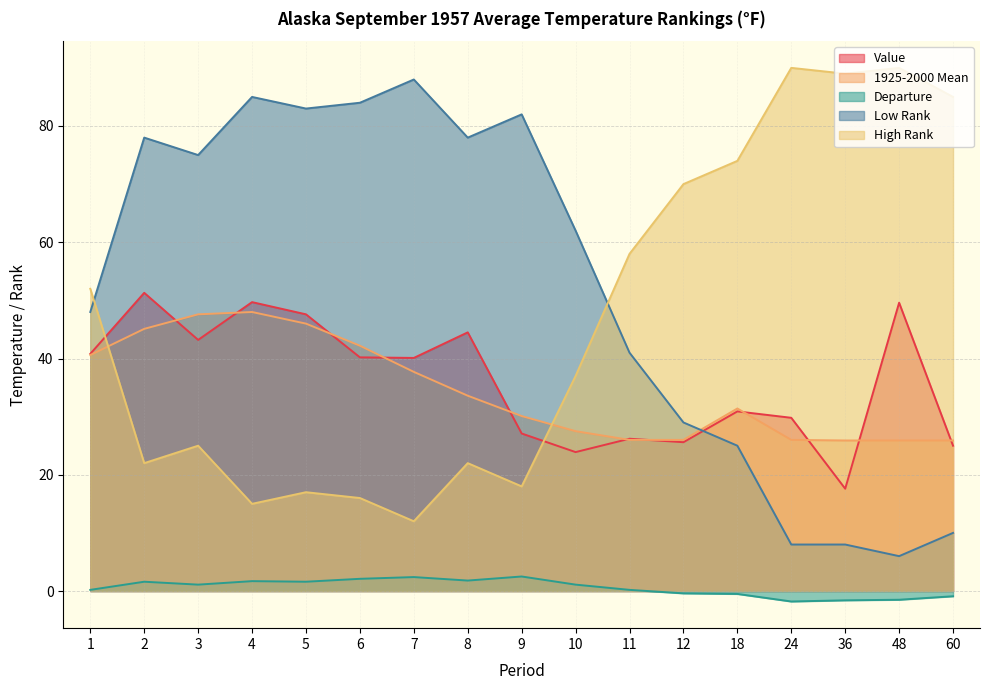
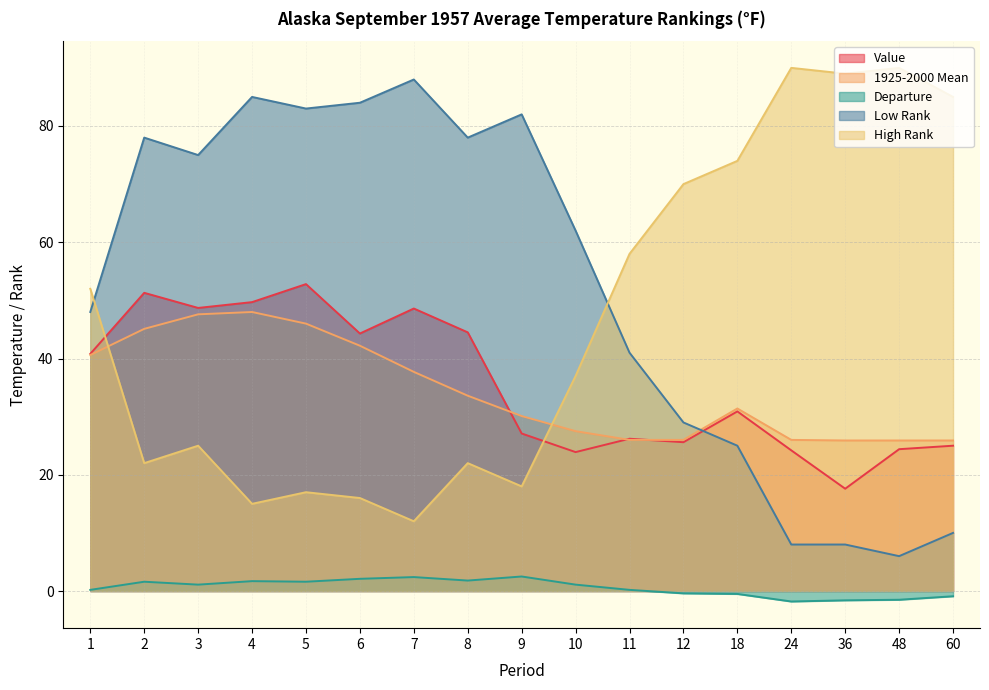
  {
    "Value": {
      "2": 51,
-     "3": 43,
+     "3": 49,
      "4": 50,
-     "5": 48,
-     "6": 40,
-     "7": 40,
+     "5": 53,
+     "6": 44,
+     "7": 49,
      "8": 45,
      "9": 27,
      "10": 24,
      "18": 31,
-     "24": 30,
+     "24": 24,
      "36": 18,
-     "48": 50,
+     "48": 24,
      "60": 25
    }
  }
